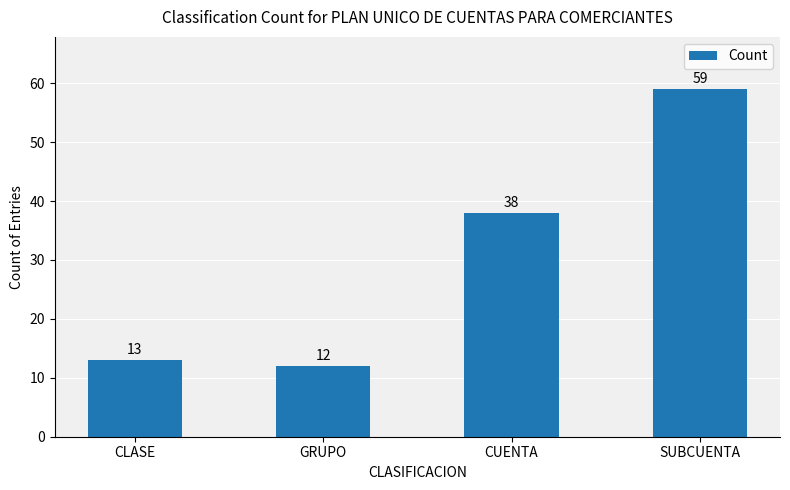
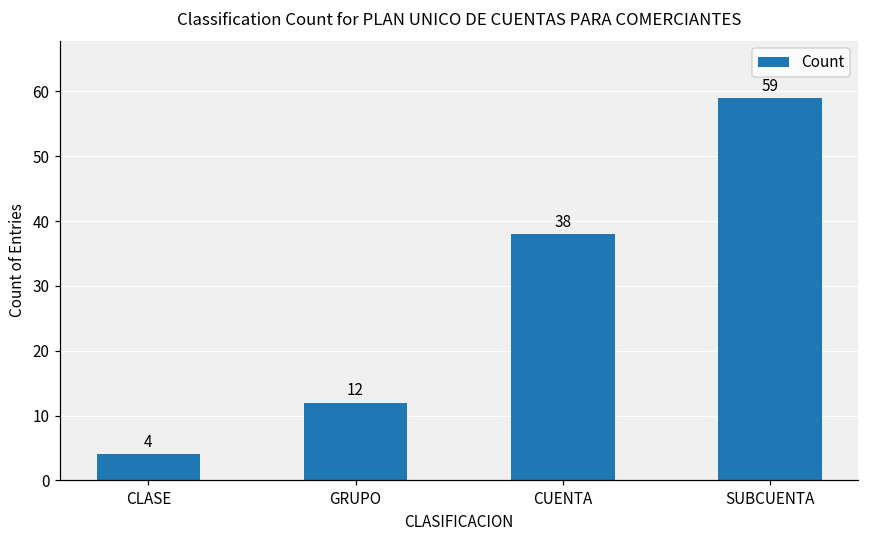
  {
-   "CLASE": 13,
+   "CLASE": 4,
    "GRUPO": 12,
    "CUENTA": 38,
    "SUBCUENTA": 59
  }
